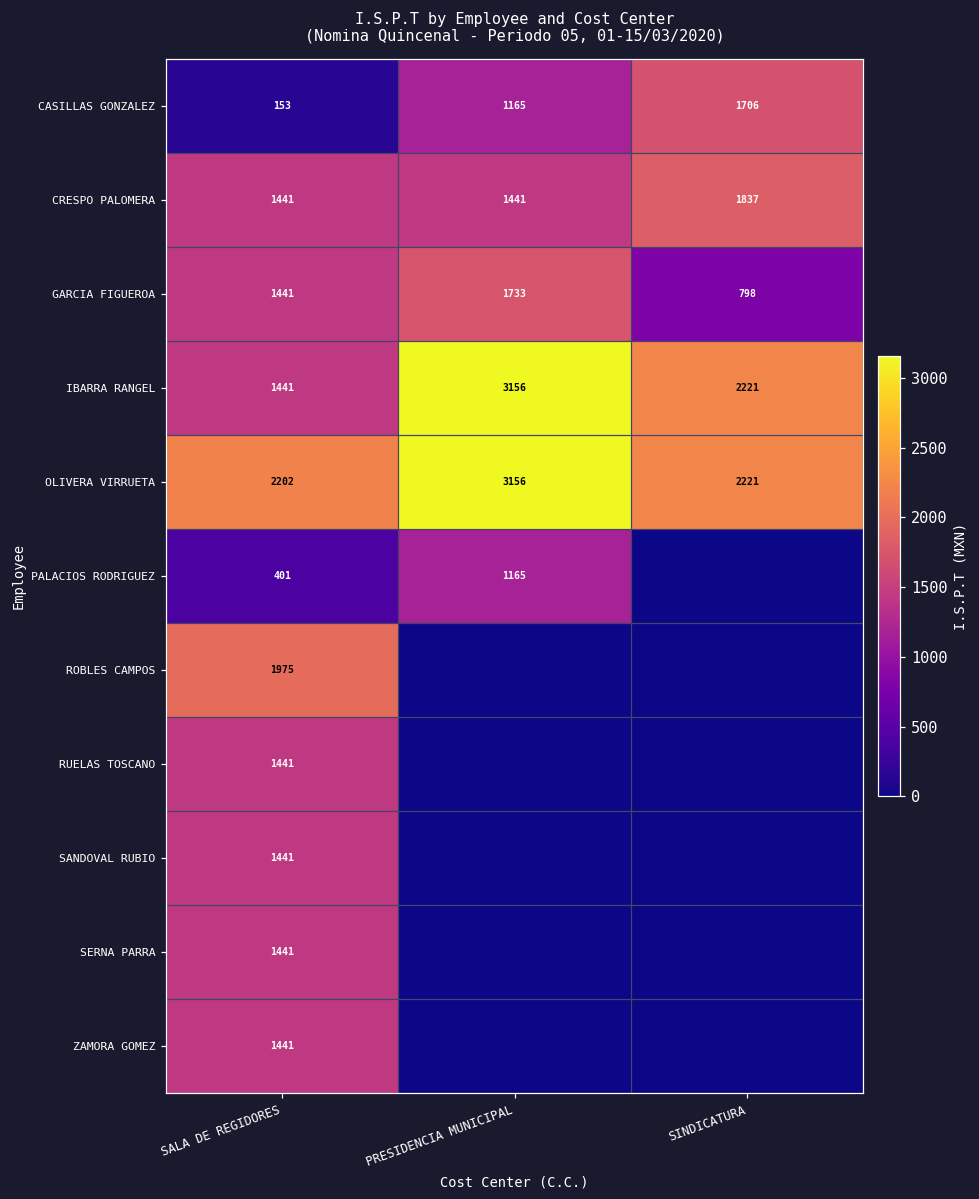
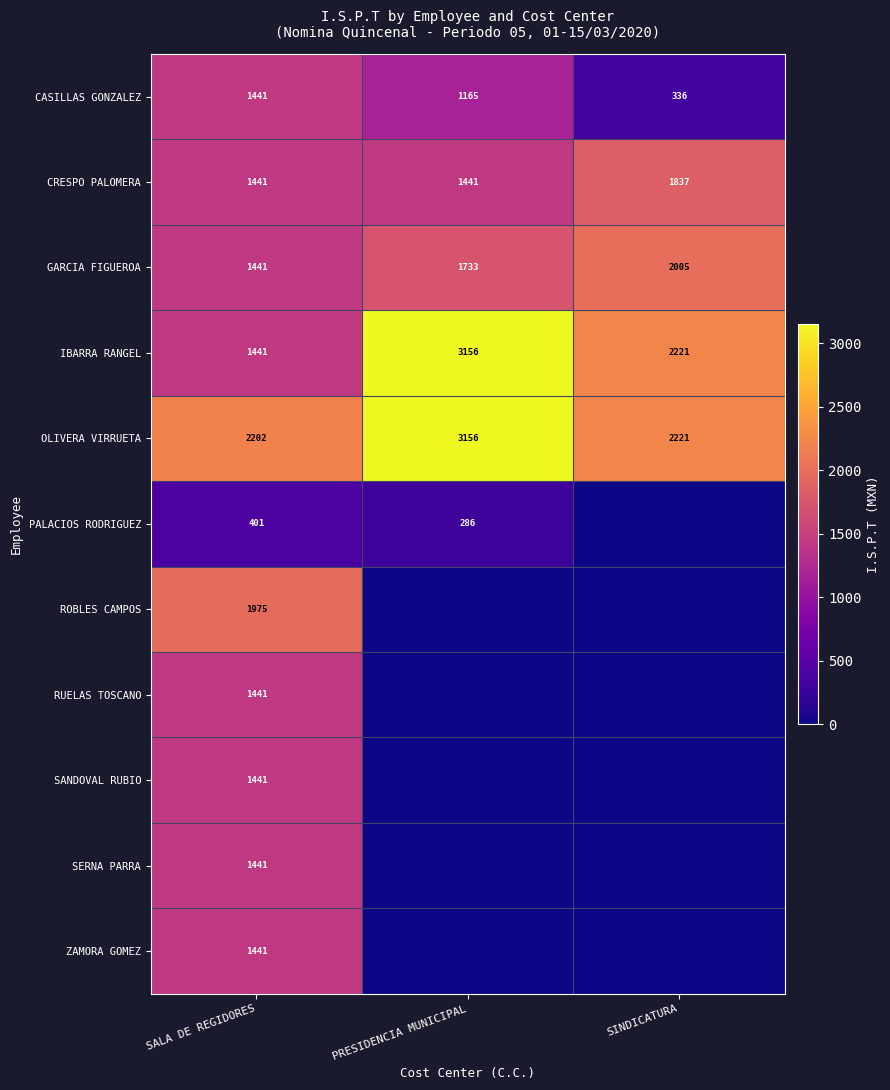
  {
    "CASILLAS GONZALEZ": {
-     "SALA DE REGIDORES": 153,
+     "SALA DE REGIDORES": 1441,
      "PRESIDENCIA MUNICIPAL": 1165,
-     "SINDICATURA": 1706
+     "SINDICATURA": 336
    },
    "CRESPO PALOMERA": {
      "SALA DE REGIDORES": 1441,
      "PRESIDENCIA MUNICIPAL": 1441,
      "SINDICATURA": 1837
    },
    "GARCIA FIGUEROA": {
      "SALA DE REGIDORES": 1441,
      "PRESIDENCIA MUNICIPAL": 1733,
-     "SINDICATURA": 798
+     "SINDICATURA": 2005
    },
    "IBARRA RANGEL": {
      "SALA DE REGIDORES": 1441,
      "PRESIDENCIA MUNICIPAL": 3156,
      "SINDICATURA": 2221
    },
    "OLIVERA VIRRUETA": {
      "SALA DE REGIDORES": 2202,
      "PRESIDENCIA MUNICIPAL": 3156,
      "SINDICATURA": 2221
    },
    "PALACIOS RODRIGUEZ": {
      "SALA DE REGIDORES": 401,
-     "PRESIDENCIA MUNICIPAL": 1165
+     "PRESIDENCIA MUNICIPAL": 286
    },
    "ROBLES CAMPOS": {
      "SALA DE REGIDORES": 1975
    },
    "RUELAS TOSCANO": {
      "SALA DE REGIDORES": 1441
    },
    "SANDOVAL RUBIO": {
      "SALA DE REGIDORES": 1441
    },
    "SERNA PARRA": {
      "SALA DE REGIDORES": 1441
    },
    "ZAMORA GOMEZ": {
      "SALA DE REGIDORES": 1441
    }
  }
